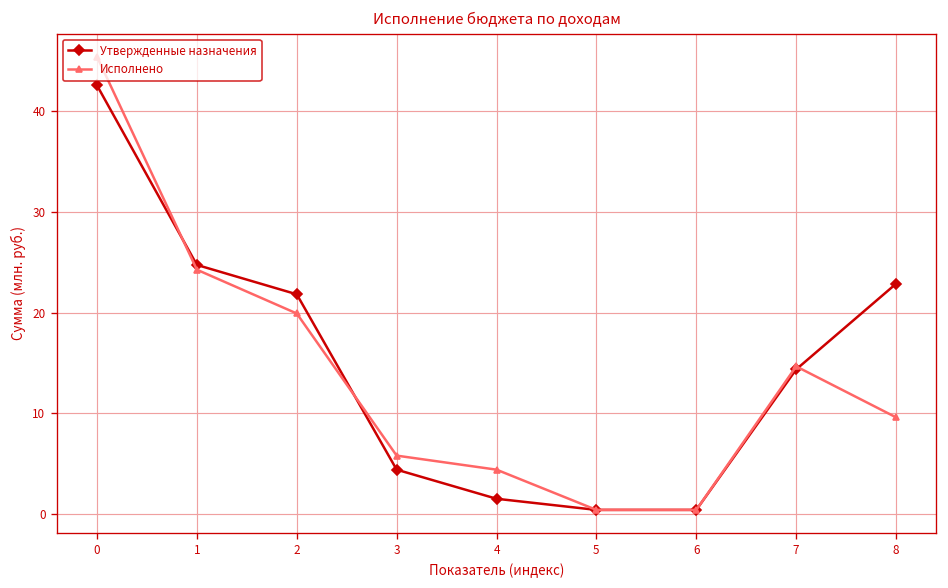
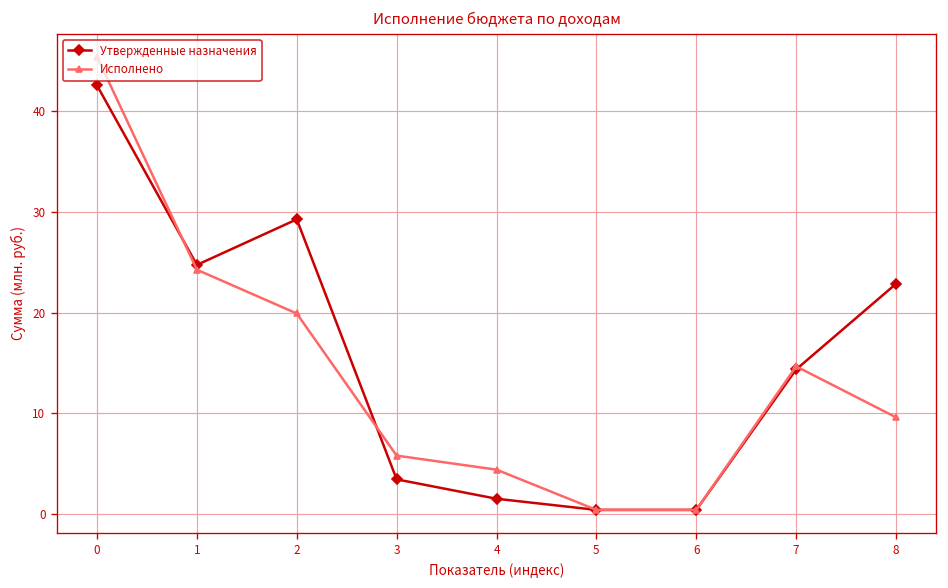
  {
    "Утвержденные назначения": {
      "0": 43,
      "1": 25,
-     "2": 22,
-     "3": 4,
+     "2": 29,
+     "3": 3,
      "4": 2,
      "8": 23
    },
    "Исполнено": {
      "1": 24,
      "2": 20,
      "3": 6,
      "4": 4,
      "8": 10
    }
  }
